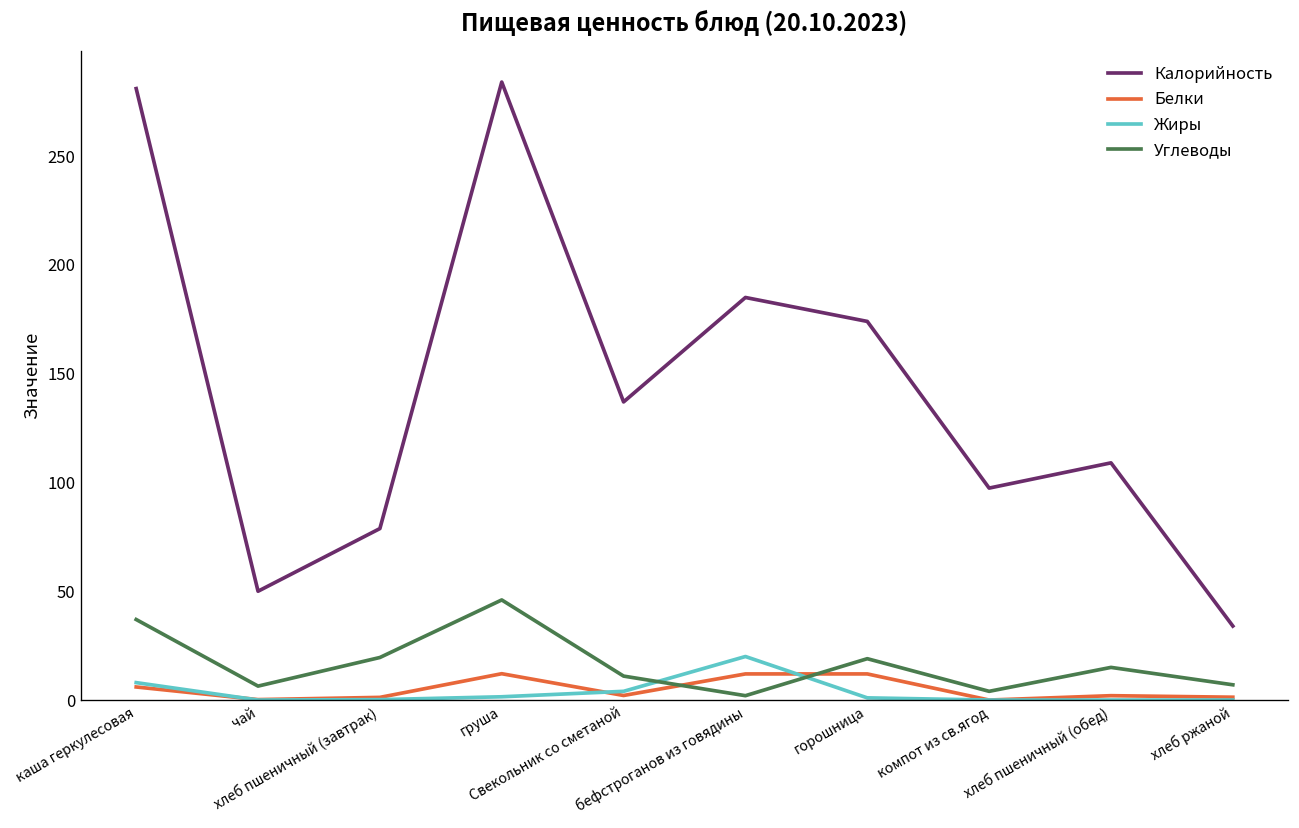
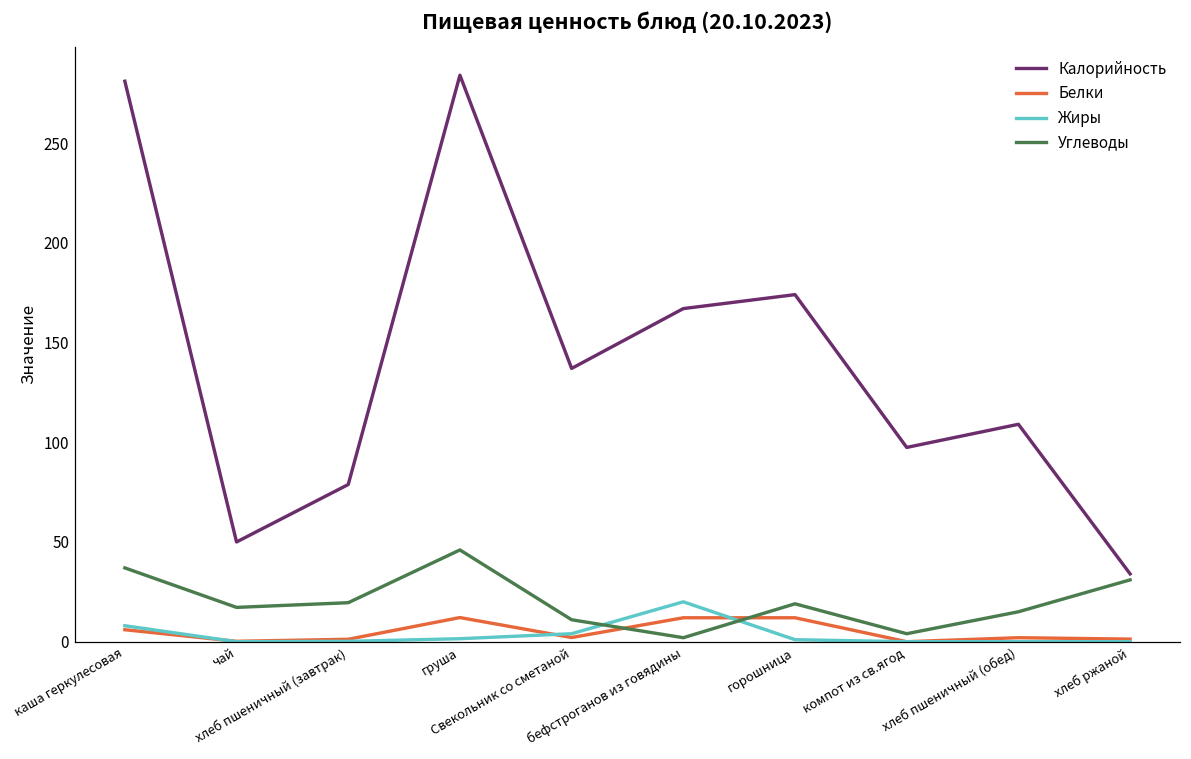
  {
    "Калорийность": {
      "каша геркулесовая": 281,
      "чай": 50,
      "хлеб пшеничный (завтрак)": 79,
      "груша": 284,
      "Свекольник со сметаной": 137,
-     "бефстроганов из говядины": 185,
+     "бефстроганов из говядины": 167,
      "горошница": 174,
      "компот из св.ягод": 97,
      "хлеб пшеничный (обед)": 109,
      "хлеб ржаной": 34
    },
    "Белки": {
      "каша геркулесовая": 6,
      "груша": 12,
      "Свекольник со сметаной": 2,
      "бефстроганов из говядины": 12,
      "горошница": 12,
      "хлеб пшеничный (обед)": 2
    },
    "Жиры": {
      "каша геркулесовая": 8,
      "груша": 2,
      "Свекольник со сметаной": 4,
      "бефстроганов из говядины": 20,
      "горошница": 1,
      "хлеб пшеничный (обед)": 0
    },
    "Углеводы": {
      "каша геркулесовая": 37,
-     "чай": 6,
+     "чай": 17,
      "хлеб пшеничный (завтрак)": 20,
      "груша": 46,
      "Свекольник со сметаной": 11,
      "бефстроганов из говядины": 2,
      "горошница": 19,
      "компот из св.ягод": 4,
      "хлеб пшеничный (обед)": 15,
-     "хлеб ржаной": 7
+     "хлеб ржаной": 31
    }
  }
